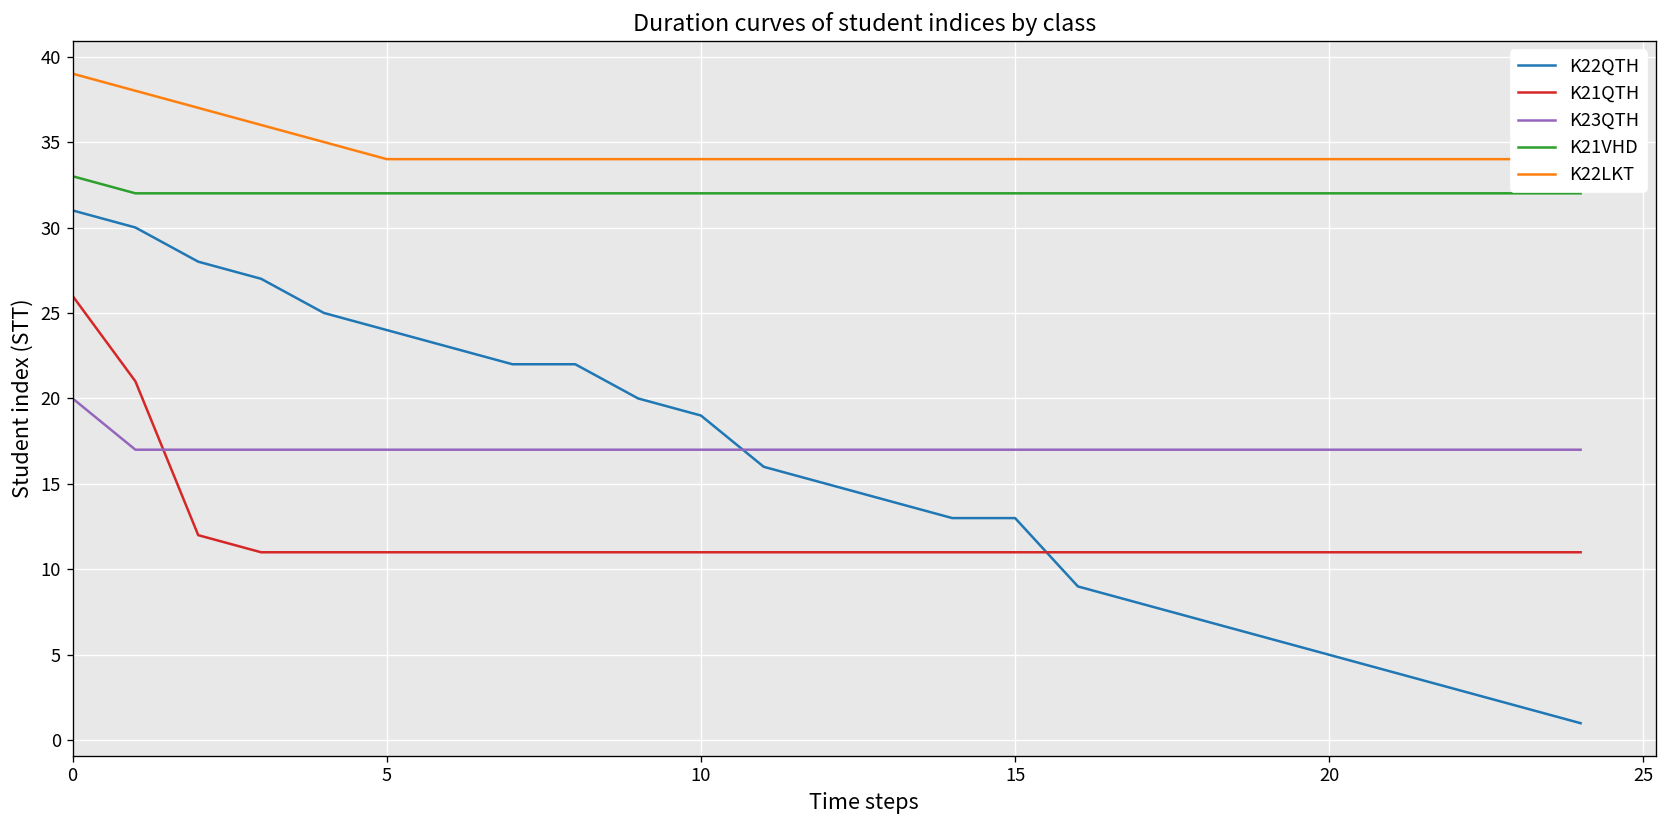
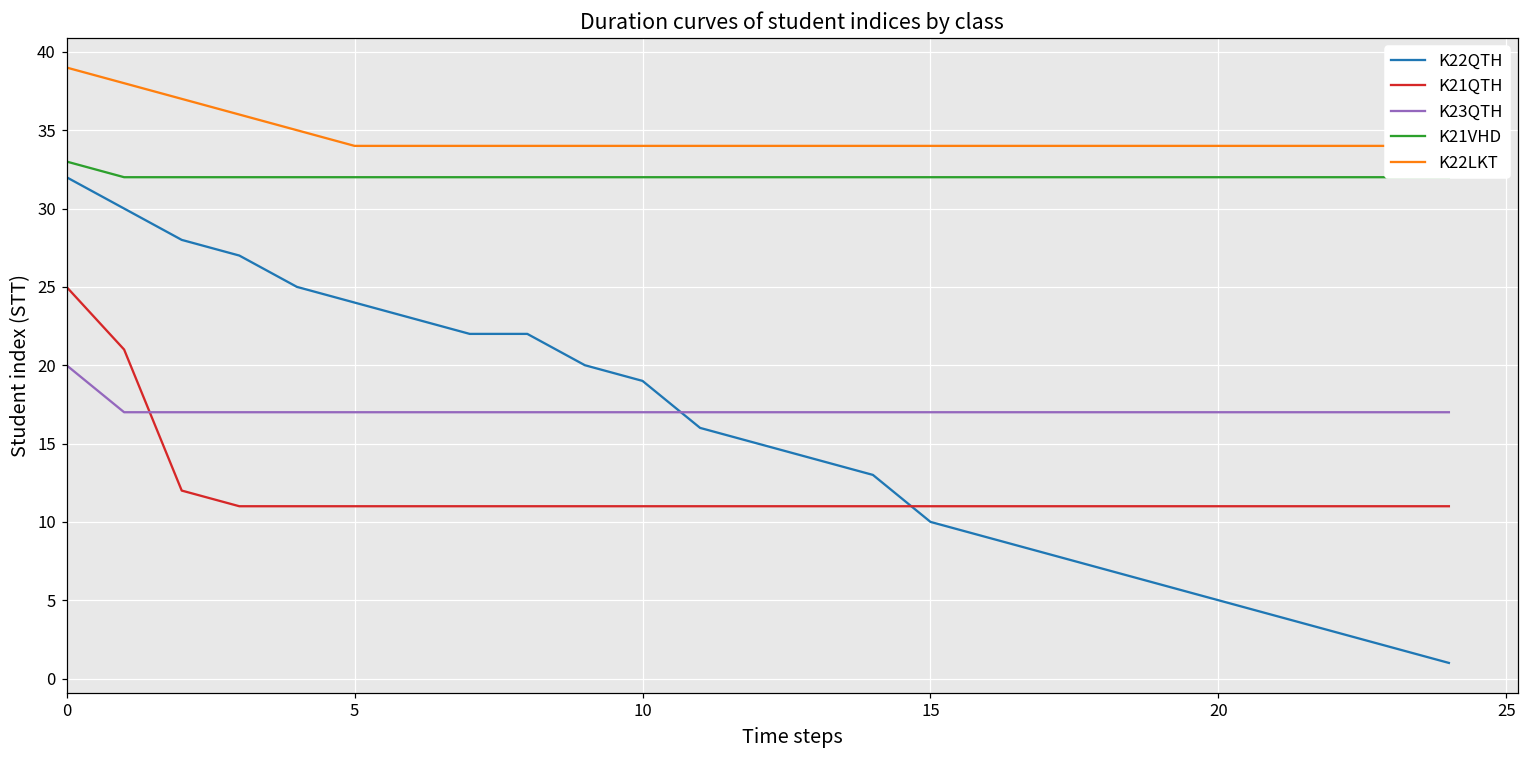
  {
    "K22QTH": {
-     "0": 31,
+     "0": 32,
      "5": 24,
      "10": 19,
-     "15": 13,
+     "15": 10,
      "20": 5
    },
    "K21QTH": {
-     "0": 26,
+     "0": 25,
      "5": 11,
      "10": 11,
      "15": 11,
      "20": 11
    },
    "K23QTH": {
      "0": 20,
      "5": 17,
      "10": 17,
      "15": 17,
      "20": 17
    },
    "K21VHD": {
      "0": 33,
      "5": 32,
      "10": 32,
      "15": 32,
      "20": 32
    },
    "K22LKT": {
      "0": 39,
      "5": 34,
      "10": 34,
      "15": 34,
      "20": 34
    }
  }
